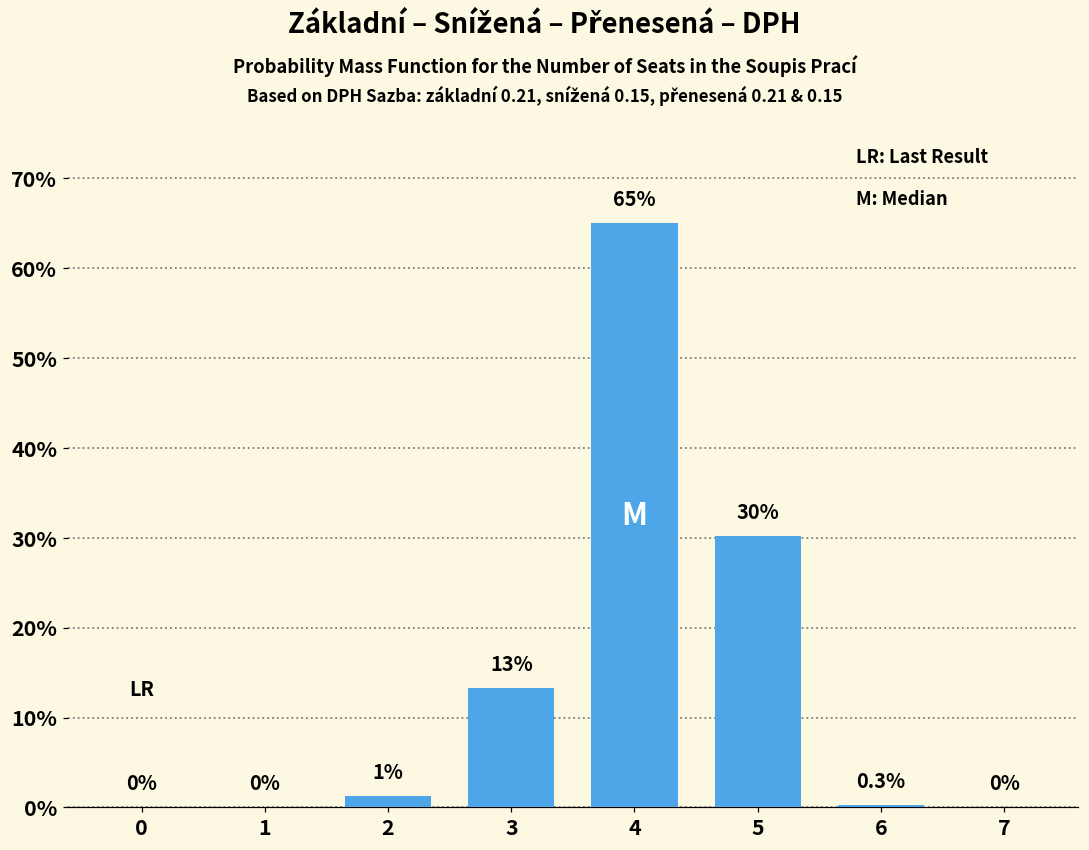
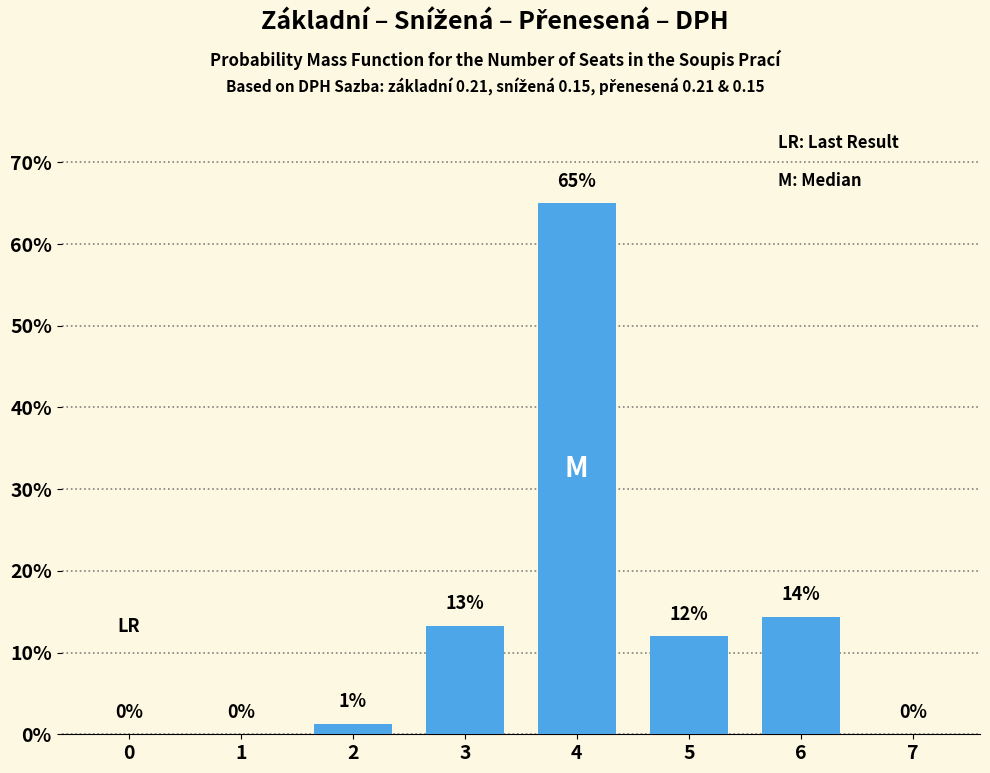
  {
    "0": "0%",
    "1": "0%",
    "2": "1%",
    "3": "13%",
    "4": "65%",
-   "5": "30%",
-   "6": "0.3%",
+   "5": "12%",
+   "6": "14%",
    "7": "0%"
  }
